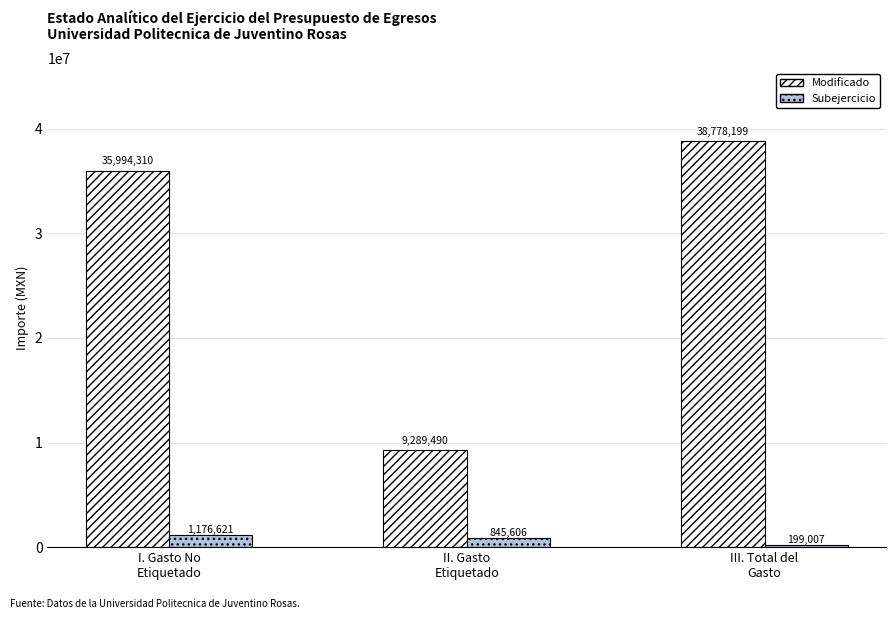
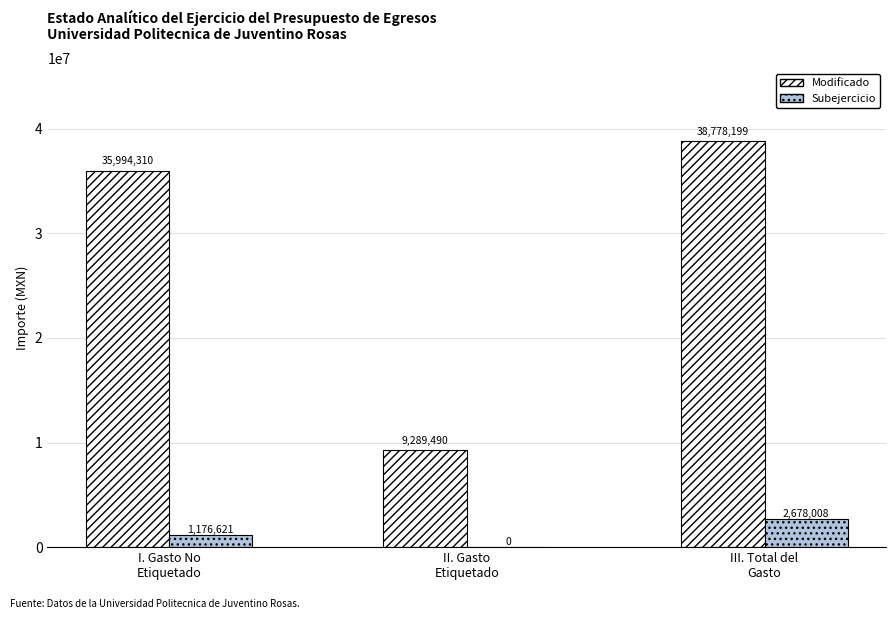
  {
    "Modificado": {
      "I. Gasto No Etiquetado": "35,994,310",
      "II. Gasto Etiquetado": "9,289,490",
      "III. Total del Gasto": "38,778,199"
    },
    "Subejercicio": {
      "I. Gasto No Etiquetado": "1,176,621",
-     "II. Gasto Etiquetado": "845,606",
-     "III. Total del Gasto": "199,007"
+     "II. Gasto Etiquetado": "0",
+     "III. Total del Gasto": "2,678,008"
    }
  }
